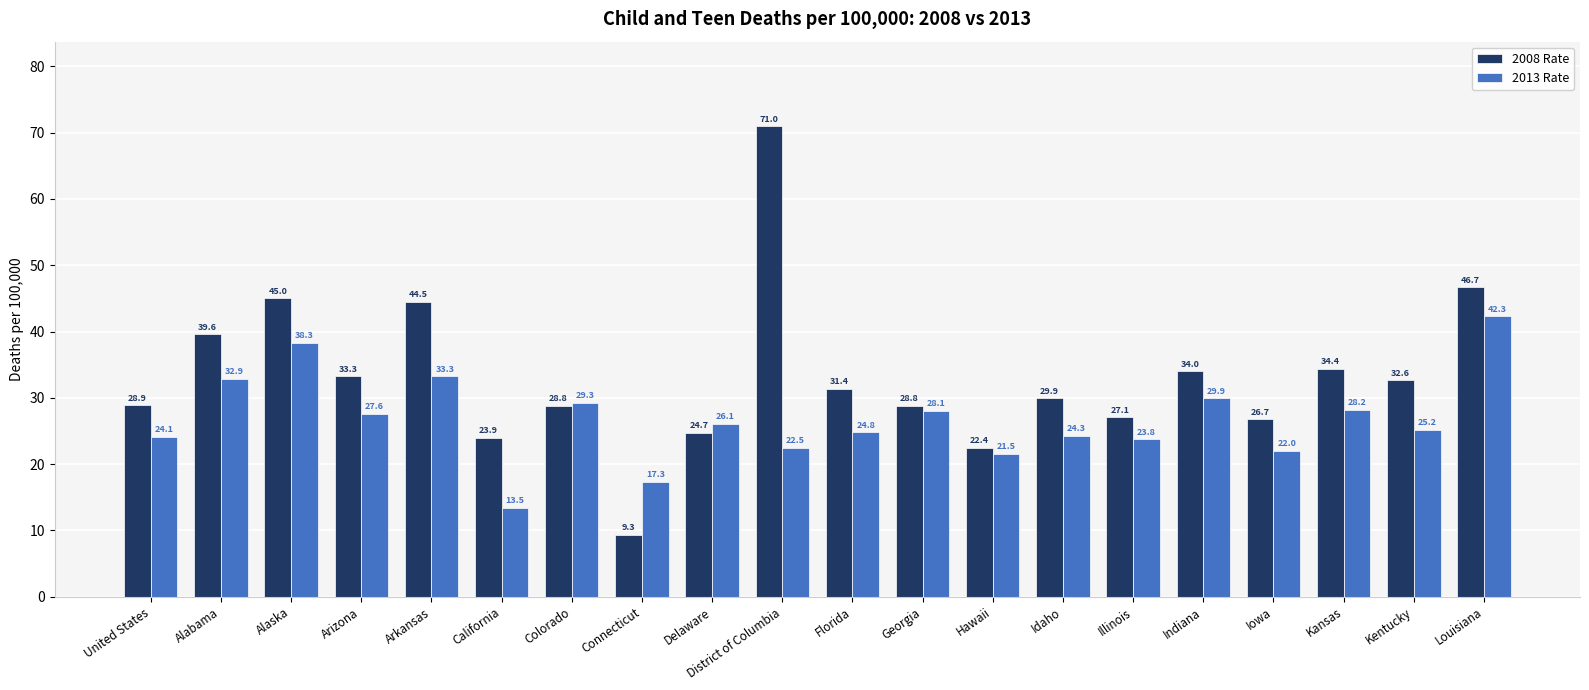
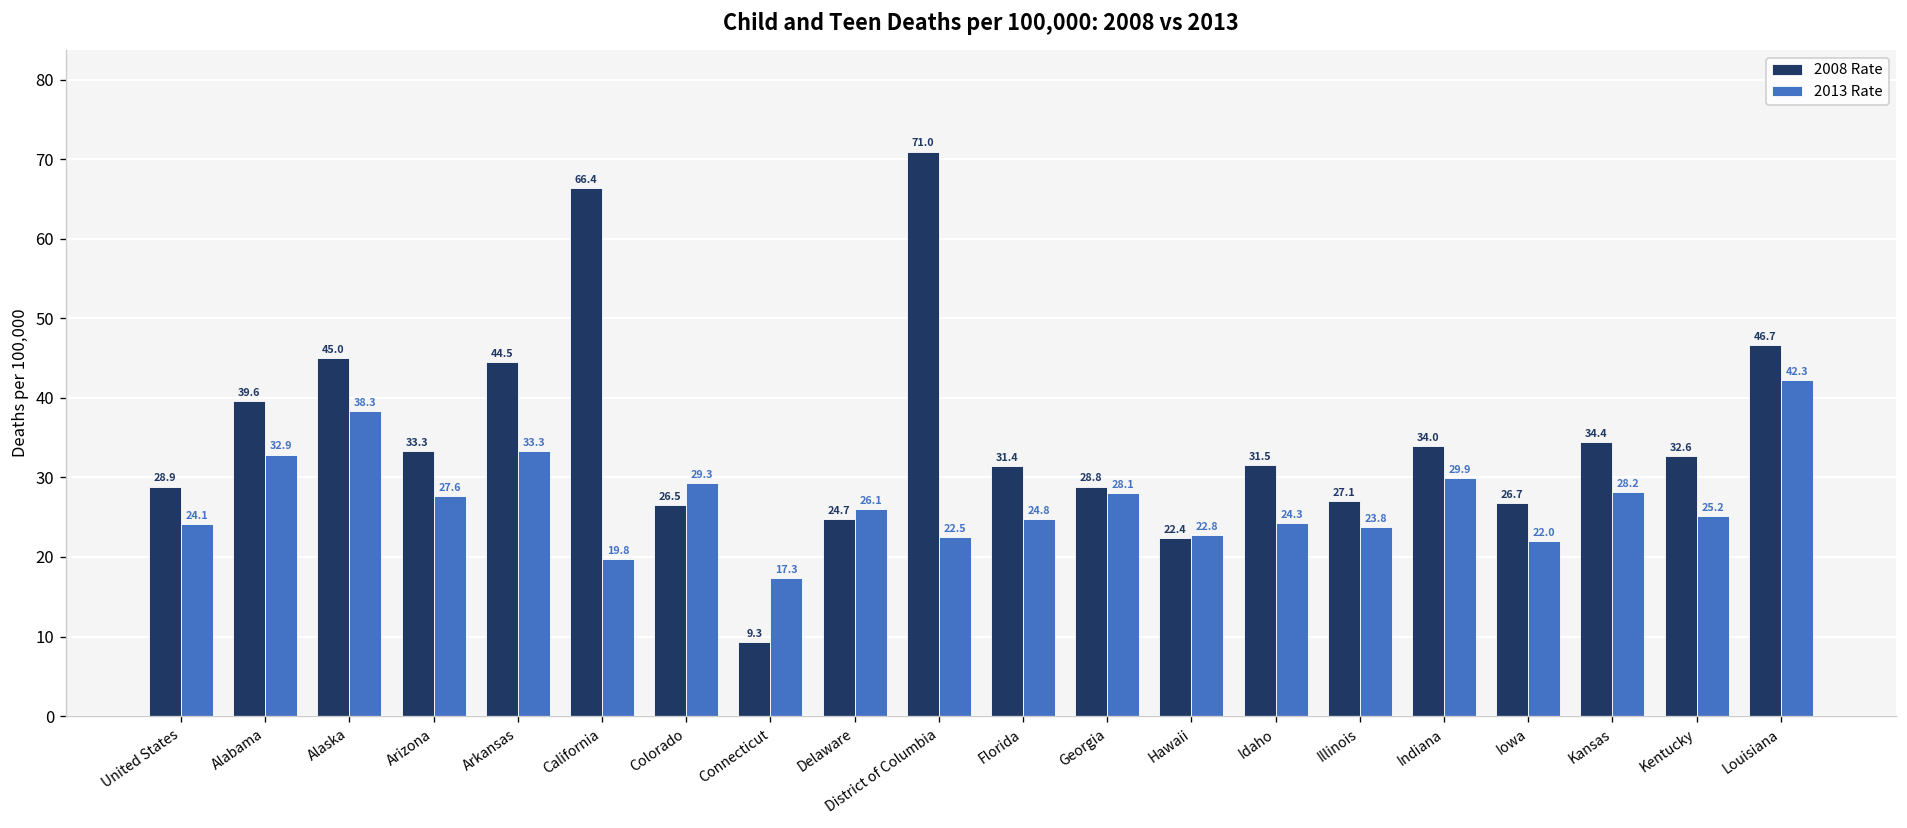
  {
    "2008 Rate": {
      "United States": 28.9,
      "Alabama": 39.6,
      "Alaska": 45.0,
      "Arizona": 33.3,
      "Arkansas": 44.5,
-     "California": 23.9,
-     "Colorado": 28.8,
+     "California": 66.4,
+     "Colorado": 26.5,
      "Connecticut": 9.3,
      "Delaware": 24.7,
      "District of Columbia": 71.0,
      "Florida": 31.4,
      "Georgia": 28.8,
      "Hawaii": 22.4,
-     "Idaho": 29.9,
+     "Idaho": 31.5,
      "Illinois": 27.1,
      "Indiana": 34.0,
      "Iowa": 26.7,
      "Kansas": 34.4,
      "Kentucky": 32.6,
      "Louisiana": 46.7
    },
    "2013 Rate": {
      "United States": 24.1,
      "Alabama": 32.9,
      "Alaska": 38.3,
      "Arizona": 27.6,
      "Arkansas": 33.3,
-     "California": 13.5,
+     "California": 19.8,
      "Colorado": 29.3,
      "Connecticut": 17.3,
      "Delaware": 26.1,
      "District of Columbia": 22.5,
      "Florida": 24.8,
      "Georgia": 28.1,
-     "Hawaii": 21.5,
+     "Hawaii": 22.8,
      "Idaho": 24.3,
      "Illinois": 23.8,
      "Indiana": 29.9,
      "Iowa": 22.0,
      "Kansas": 28.2,
      "Kentucky": 25.2,
      "Louisiana": 42.3
    }
  }
